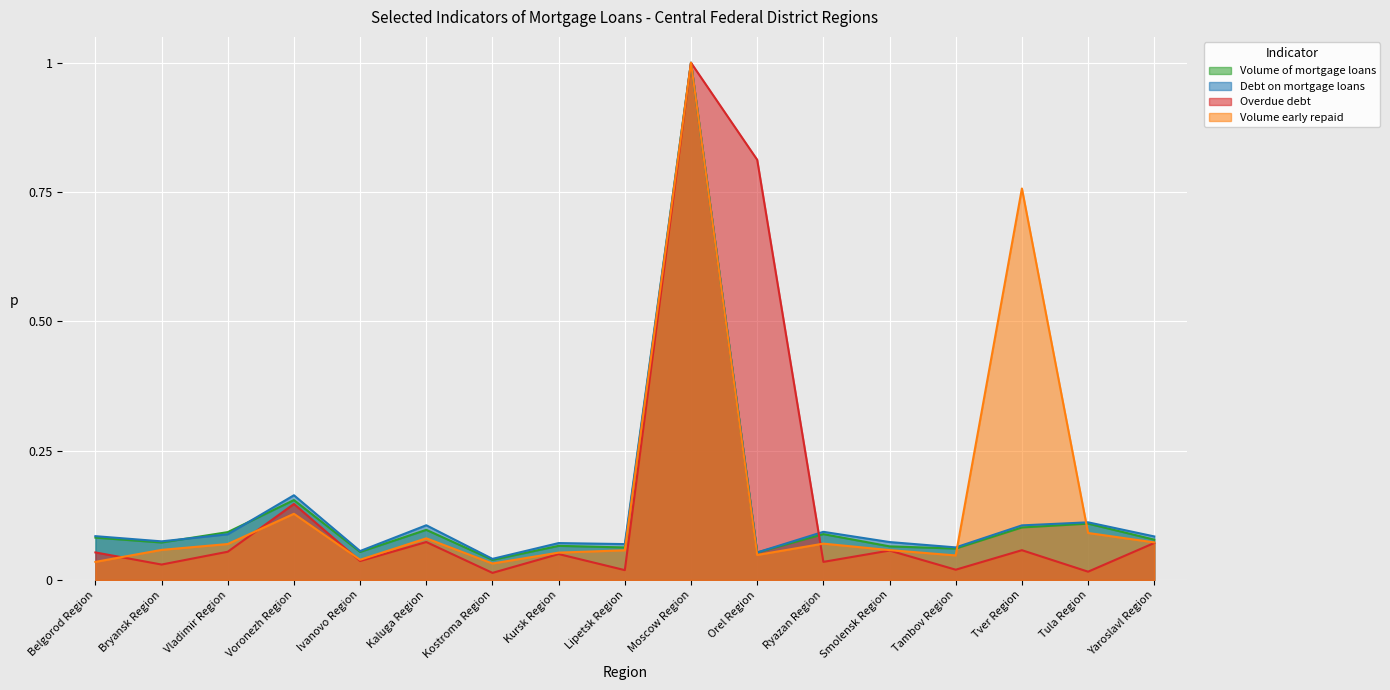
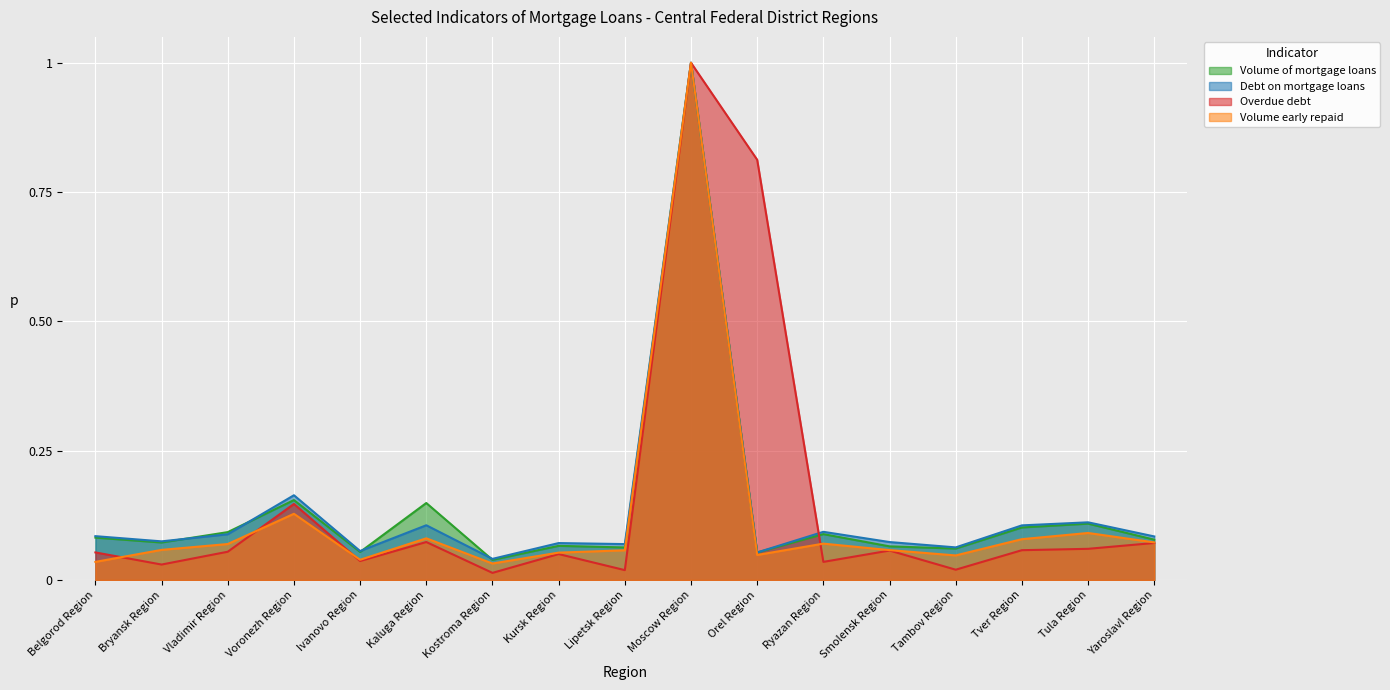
  {
    "Volume of mortgage loans": {
      "Voronezh Region": 0.15,
-     "Kaluga Region": 0.10,
+     "Kaluga Region": 0.15,
      "Kursk Region": 0.07,
      "Lipetsk Region": 0.06,
      "Smolensk Region": 0.07,
      "Yaroslavl Region": 0.08
    },
    "Debt on mortgage loans": {
      "Voronezh Region": 0.16,
      "Kaluga Region": 0.11,
      "Kursk Region": 0.07,
      "Lipetsk Region": 0.07,
      "Smolensk Region": 0.07,
      "Yaroslavl Region": 0.08
    },
    "Overdue debt": {
      "Belgorod Region": 0.05,
      "Bryansk Region": 0.03,
      "Vladimir Region": 0.05,
      "Voronezh Region": 0.15,
      "Kaluga Region": 0.07,
      "Kostroma Region": 0.01,
      "Lipetsk Region": 0.02,
      "Orel Region": 0.81,
      "Ryazan Region": 0.04,
      "Tambov Region": 0.02,
      "Tver Region": 0.06,
-     "Tula Region": 0.02
+     "Tula Region": 0.06
    },
    "Volume early repaid": {
      "Belgorod Region": 0.04,
      "Bryansk Region": 0.06,
      "Vladimir Region": 0.07,
      "Voronezh Region": 0.13,
      "Kaluga Region": 0.08,
      "Kostroma Region": 0.03,
      "Lipetsk Region": 0.06,
      "Ryazan Region": 0.07,
      "Tambov Region": 0.05,
-     "Tver Region": 0.76,
+     "Tver Region": 0.08,
      "Tula Region": 0.09
    }
  }
